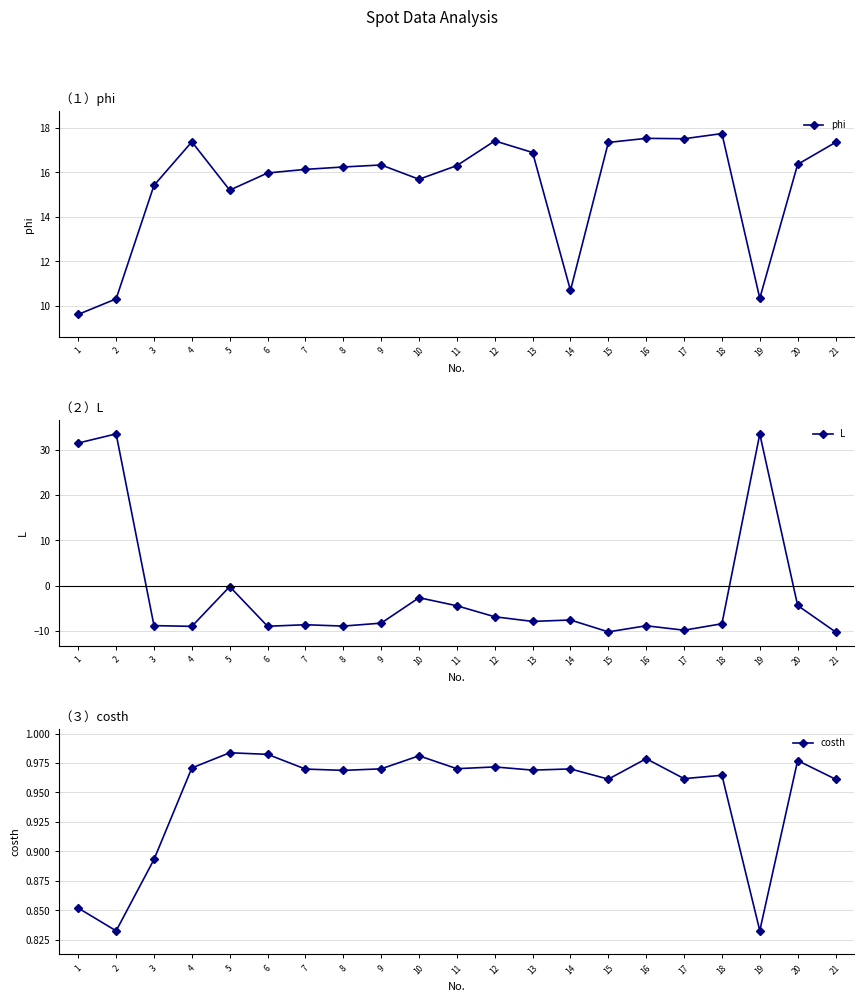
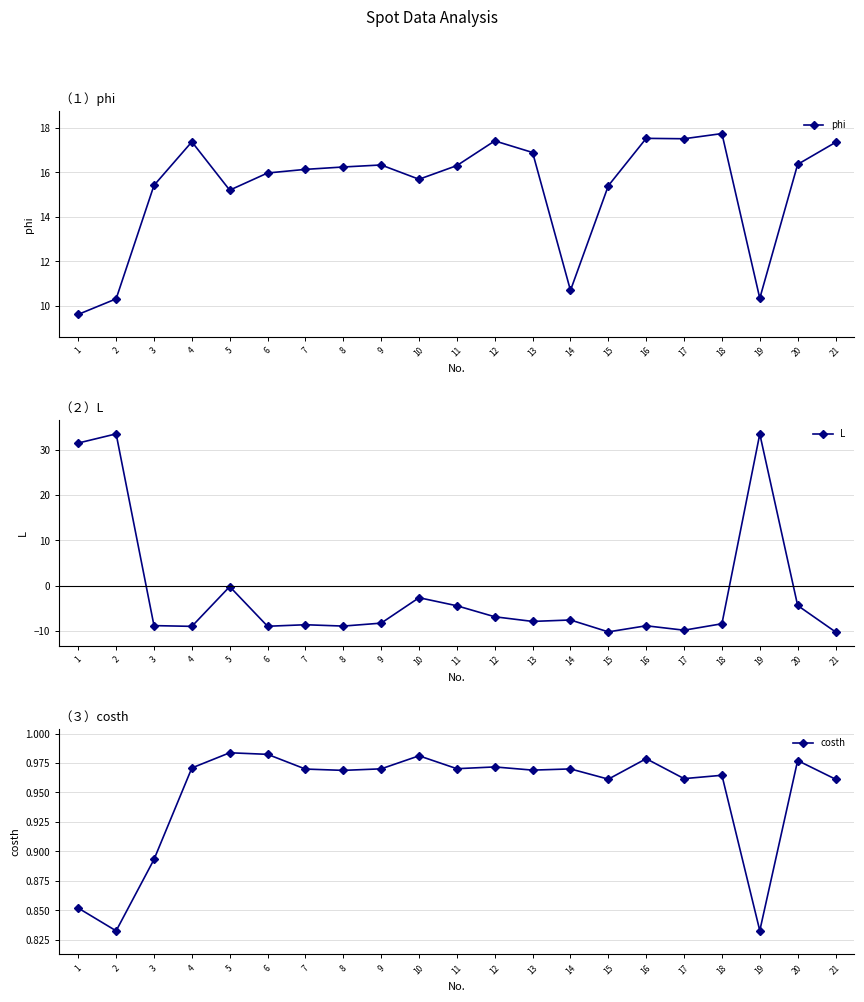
  {
    "（１）phi": {
      "1": 9.6,
      "2": 10.3,
      "3": 15.4,
      "4": 17.4,
      "5": 15.2,
      "6": 16.0,
      "7": 16.1,
      "8": 16.2,
      "9": 16.3,
      "10": 15.7,
      "11": 16.3,
      "12": 17.4,
      "13": 16.9,
      "14": 10.7,
-     "15": 17.4,
+     "15": 15.4,
      "16": 17.5,
      "17": 17.5,
      "18": 17.8,
      "19": 10.3,
      "20": 16.4,
      "21": 17.4
    },
    "（２）L": {
      "1": 31,
      "2": 34,
      "3": -9,
      "4": -9,
      "5": 0,
      "6": -9,
      "7": -9,
      "8": -9,
      "9": -8,
      "10": -3,
      "11": -4,
      "12": -7,
      "13": -8,
      "14": -8,
      "15": -10,
      "16": -9,
      "17": -10,
      "18": -8,
      "19": 33,
      "20": -4,
      "21": -10
    },
    "（３）costh": {
      "1": 0.852,
      "2": 0.833,
      "3": 0.893,
      "4": 0.971,
      "5": 0.984,
      "6": 0.982,
      "7": 0.970,
      "8": 0.969,
      "9": 0.970,
      "10": 0.981,
      "11": 0.970,
      "12": 0.972,
      "13": 0.969,
      "14": 0.970,
      "15": 0.961,
      "16": 0.979,
      "17": 0.962,
      "18": 0.965,
      "19": 0.833,
      "20": 0.977,
      "21": 0.961
    }
  }
